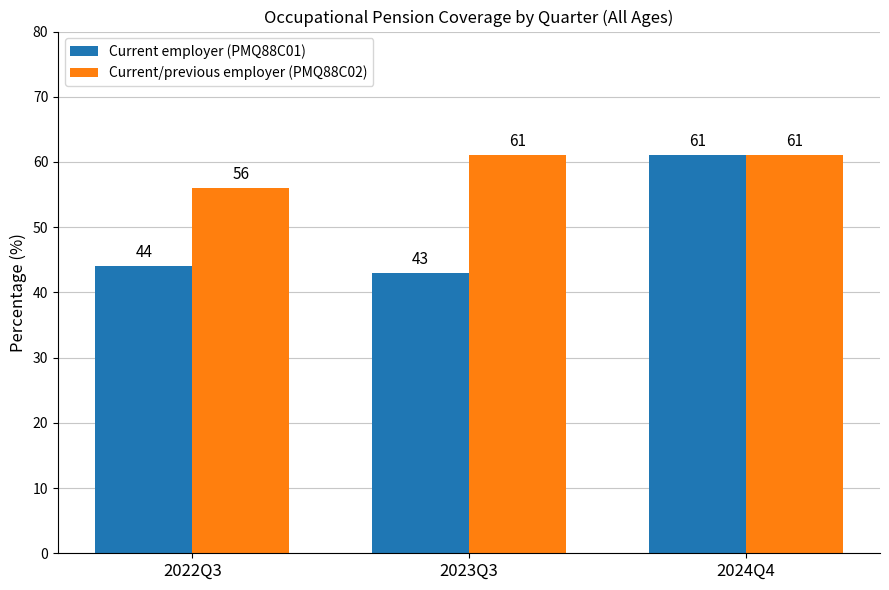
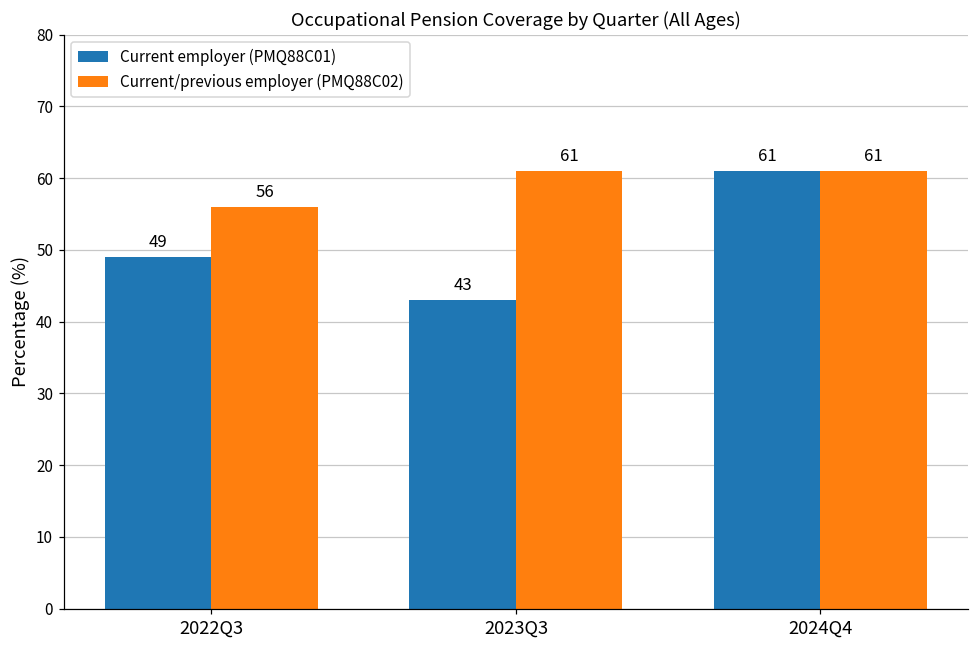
  {
    "Current employer (PMQ88C01)": {
-     "2022Q3": 44,
+     "2022Q3": 49,
      "2023Q3": 43,
      "2024Q4": 61
    },
    "Current/previous employer (PMQ88C02)": {
      "2022Q3": 56,
      "2023Q3": 61,
      "2024Q4": 61
    }
  }
